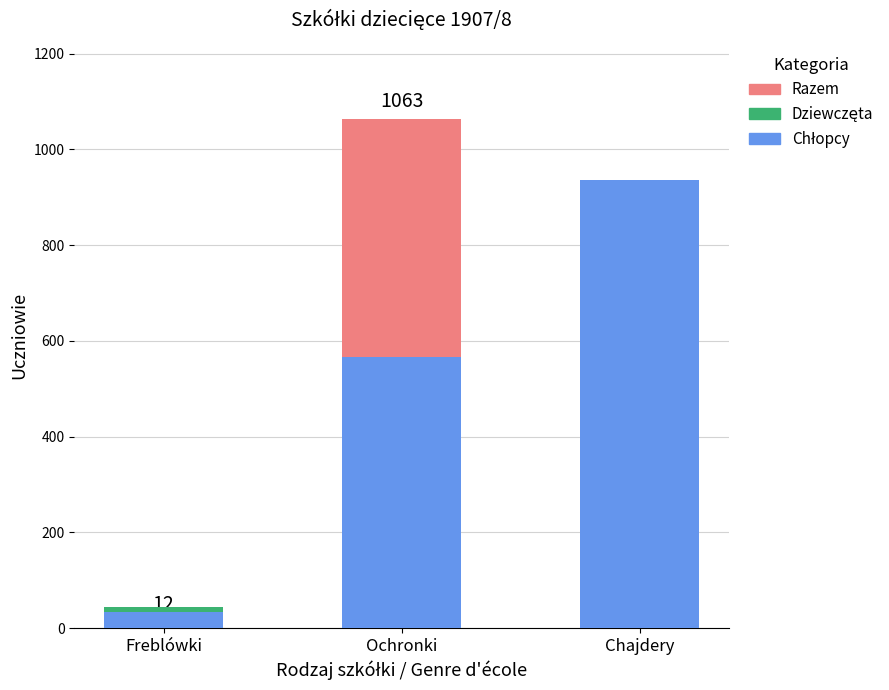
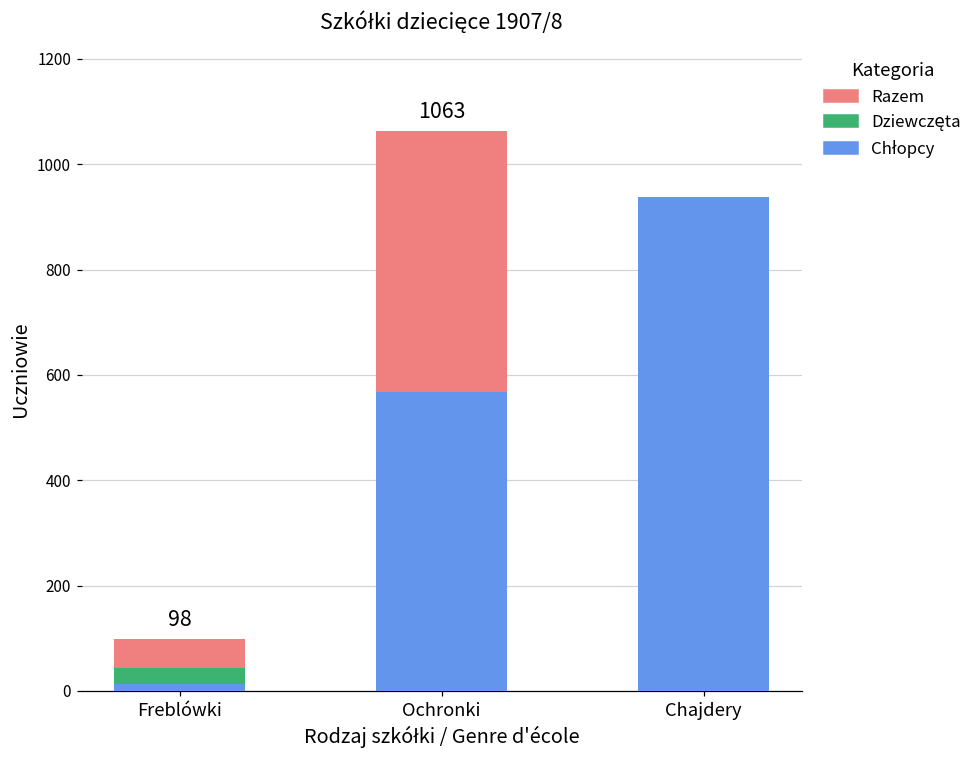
  {
    "Razem": {
-     "Freblówki": 12,
+     "Freblówki": 98,
      "Ochronki": 1063
    },
    "Chłopcy": {
-     "Freblówki": 30,
+     "Freblówki": 10,
      "Chajdery": 940
    }
  }
